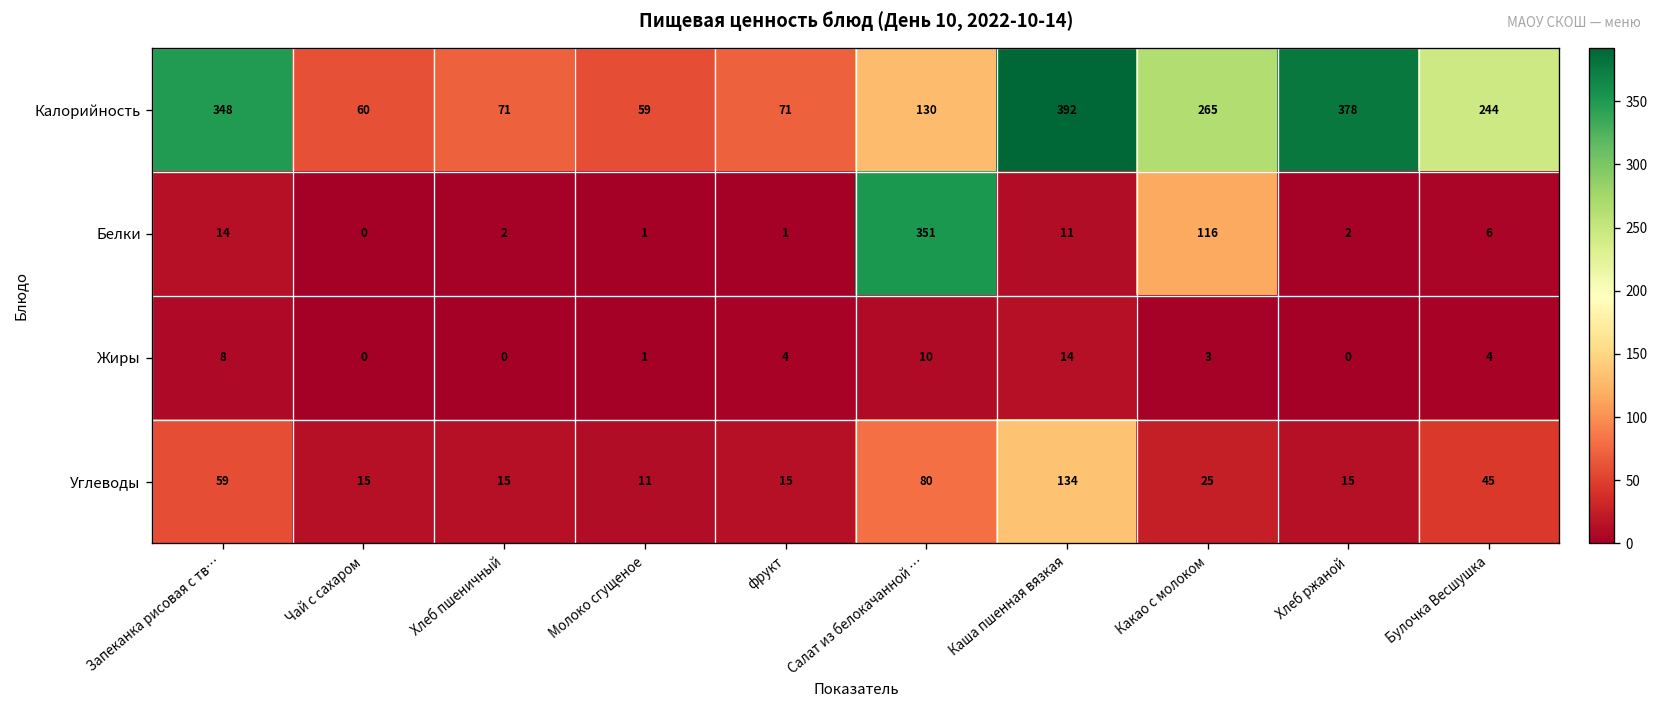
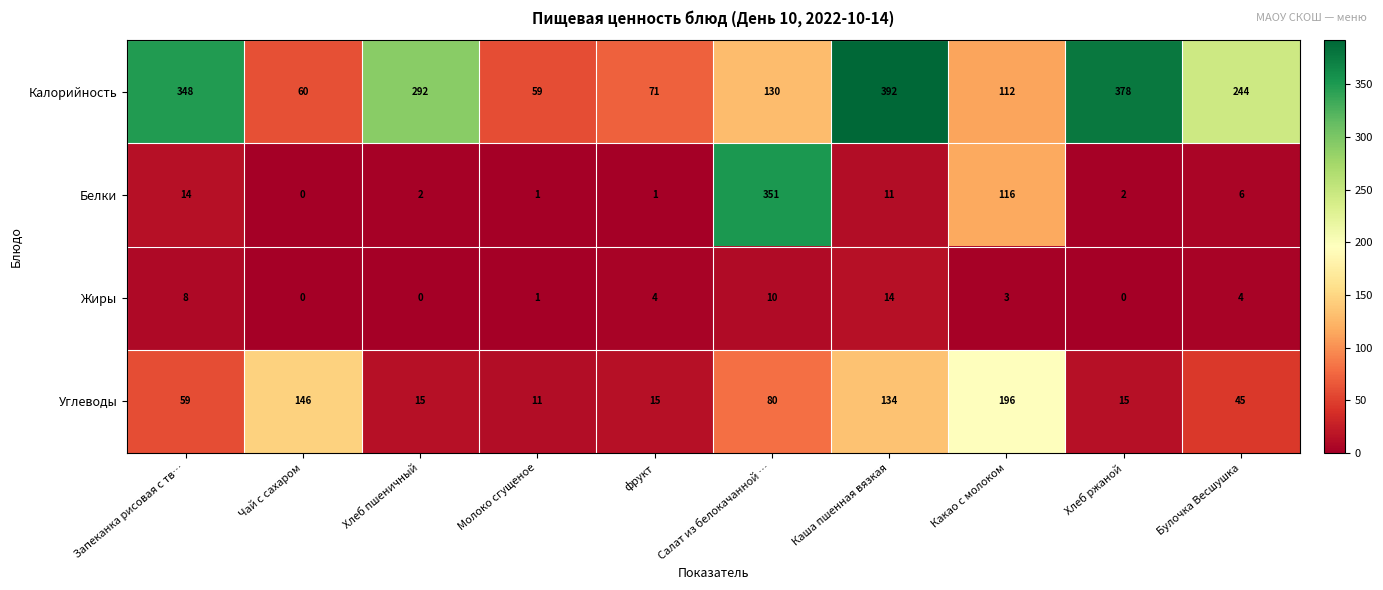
  {
    "Калорийность": {
      "Запеканка рисовая с тв…": 348,
      "Чай с сахаром": 60,
-     "Хлеб пшеничный": 71,
+     "Хлеб пшеничный": 292,
      "Молоко сгущеное": 59,
      "фрукт": 71,
      "Салат из белокачанной …": 130,
      "Каша пшенная вязкая": 392,
-     "Какао с молоком": 265,
+     "Какао с молоком": 112,
      "Хлеб ржаной": 378,
      "Булочка Весшушка": 244
    },
    "Белки": {
      "Запеканка рисовая с тв…": 14,
      "Чай с сахаром": 0,
      "Хлеб пшеничный": 2,
      "Молоко сгущеное": 1,
      "фрукт": 1,
      "Салат из белокачанной …": 351,
      "Каша пшенная вязкая": 11,
      "Какао с молоком": 116,
      "Хлеб ржаной": 2,
      "Булочка Весшушка": 6
    },
    "Жиры": {
      "Запеканка рисовая с тв…": 8,
      "Чай с сахаром": 0,
      "Хлеб пшеничный": 0,
      "Молоко сгущеное": 1,
      "фрукт": 4,
      "Салат из белокачанной …": 10,
      "Каша пшенная вязкая": 14,
      "Какао с молоком": 3,
      "Хлеб ржаной": 0,
      "Булочка Весшушка": 4
    },
    "Углеводы": {
      "Запеканка рисовая с тв…": 59,
-     "Чай с сахаром": 15,
+     "Чай с сахаром": 146,
      "Хлеб пшеничный": 15,
      "Молоко сгущеное": 11,
      "фрукт": 15,
      "Салат из белокачанной …": 80,
      "Каша пшенная вязкая": 134,
-     "Какао с молоком": 25,
+     "Какао с молоком": 196,
      "Хлеб ржаной": 15,
      "Булочка Весшушка": 45
    }
  }
